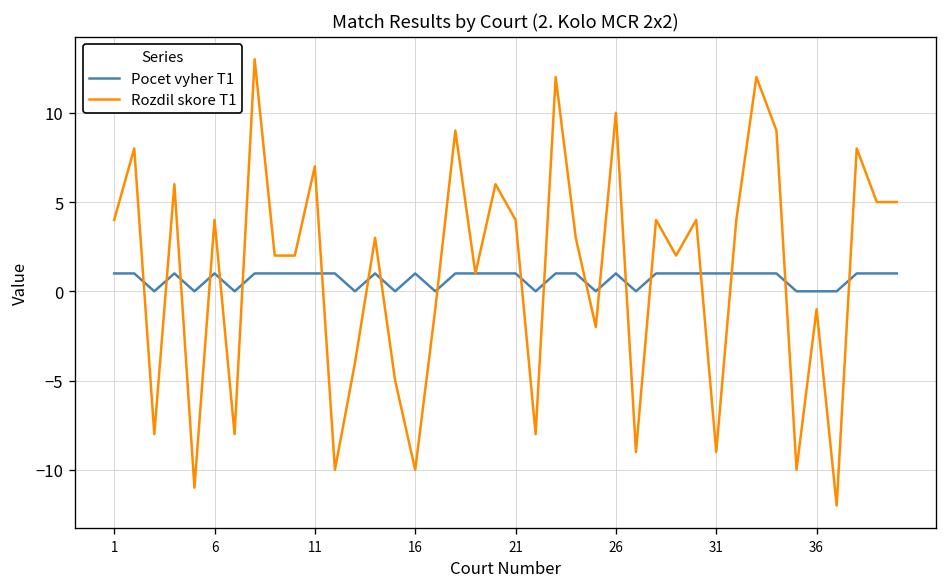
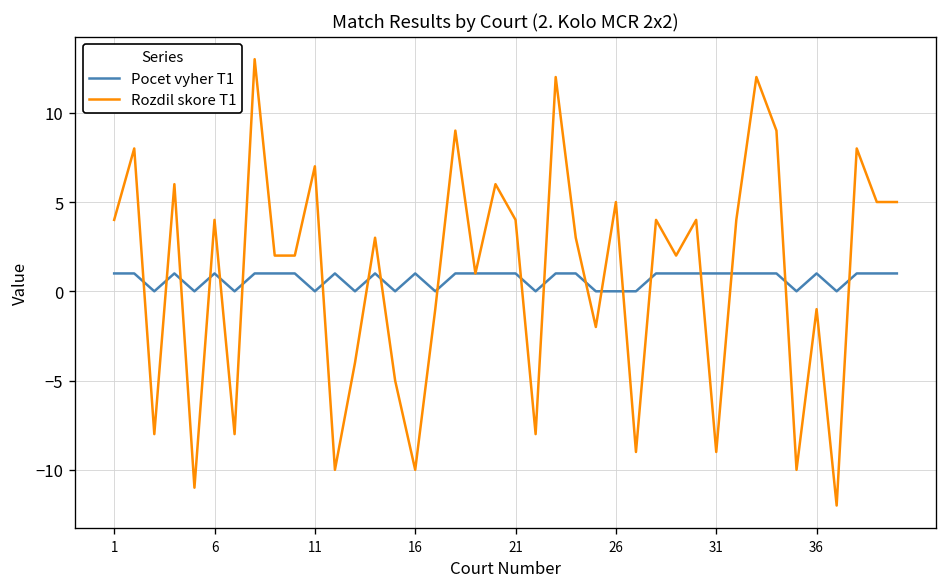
  {
    "Pocet vyher T1": {
      "1": 1,
      "6": 1,
-     "11": 1,
+     "11": 0,
      "16": 1,
      "21": 1,
-     "26": 1,
+     "26": 0,
      "31": 1,
-     "36": 0
+     "36": 1
    },
    "Rozdil skore T1": {
      "1": 4,
      "6": 4,
      "11": 7,
      "16": -10,
      "21": 4,
-     "26": 10,
+     "26": 5,
      "31": -9,
      "36": -1
    }
  }
